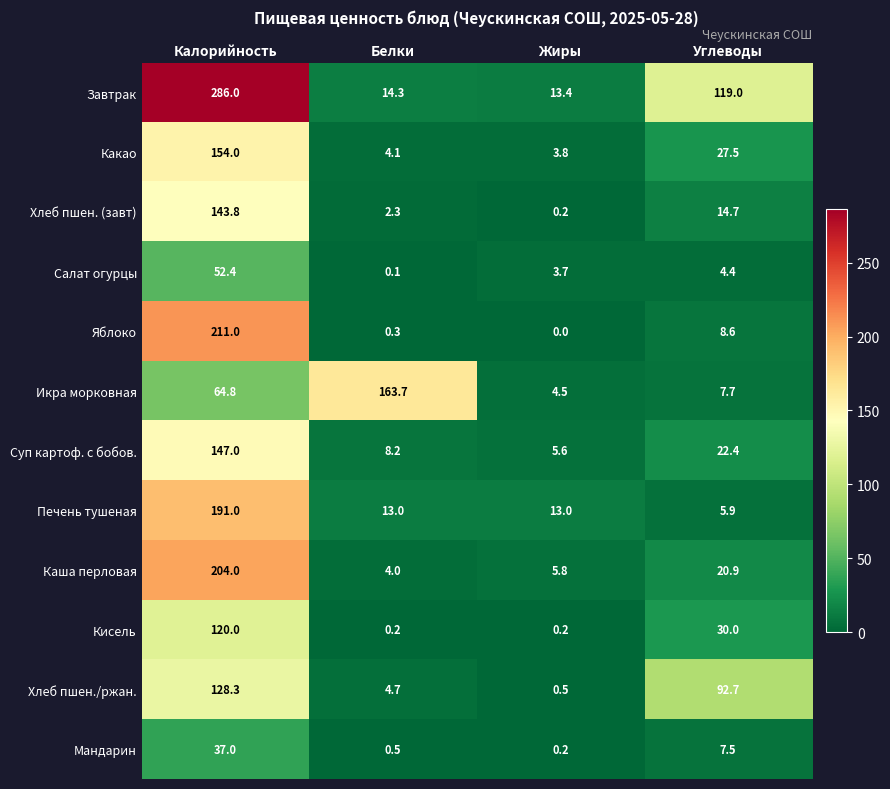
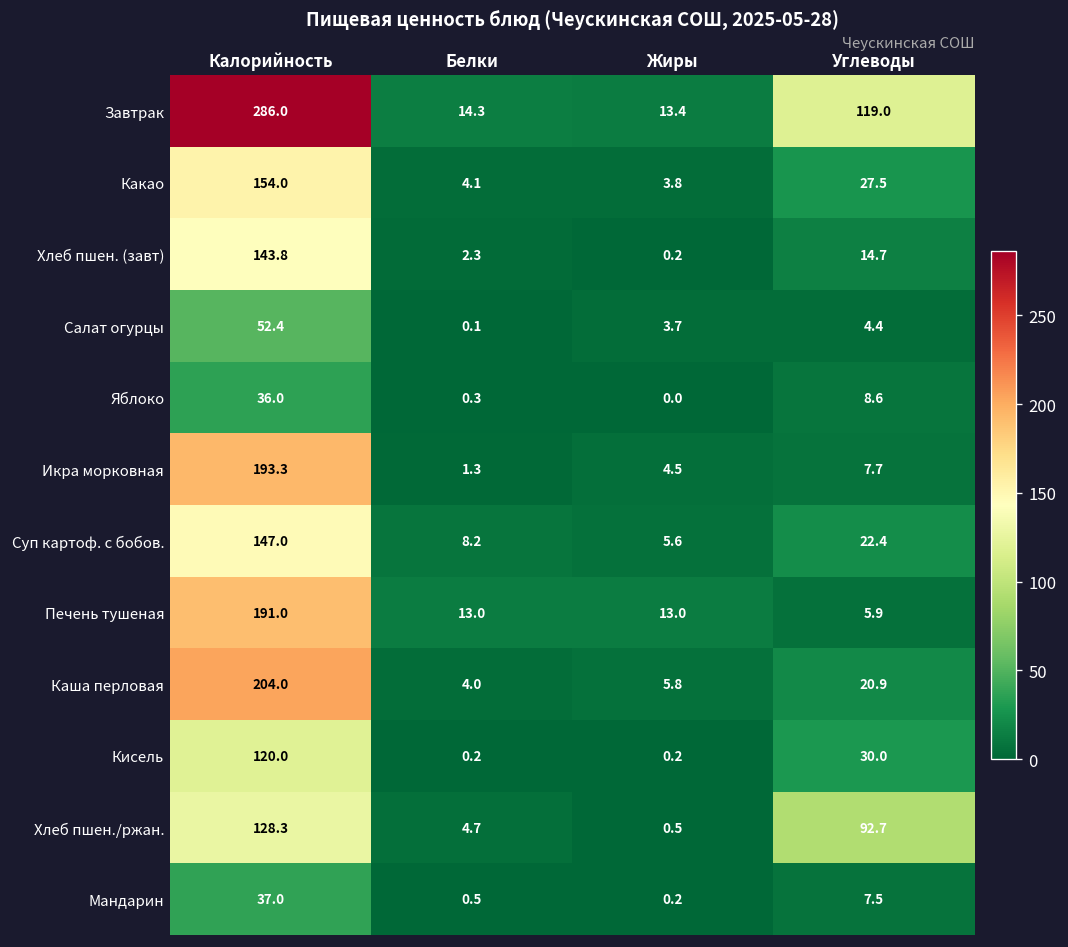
  {
    "Завтрак": {
      "Калорийность": 286.0,
      "Белки": 14.3,
      "Жиры": 13.4,
      "Углеводы": 119.0
    },
    "Какао": {
      "Калорийность": 154.0,
      "Белки": 4.1,
      "Жиры": 3.8,
      "Углеводы": 27.5
    },
    "Хлеб пшен. (завт)": {
      "Калорийность": 143.8,
      "Белки": 2.3,
      "Жиры": 0.2,
      "Углеводы": 14.7
    },
    "Салат огурцы": {
      "Калорийность": 52.4,
      "Белки": 0.1,
      "Жиры": 3.7,
      "Углеводы": 4.4
    },
    "Яблоко": {
-     "Калорийность": 211.0,
+     "Калорийность": 36.0,
      "Белки": 0.3,
      "Жиры": 0.0,
      "Углеводы": 8.6
    },
    "Икра морковная": {
-     "Калорийность": 64.8,
-     "Белки": 163.7,
+     "Калорийность": 193.3,
+     "Белки": 1.3,
      "Жиры": 4.5,
      "Углеводы": 7.7
    },
    "Суп картоф. с бобов.": {
      "Калорийность": 147.0,
      "Белки": 8.2,
      "Жиры": 5.6,
      "Углеводы": 22.4
    },
    "Печень тушеная": {
      "Калорийность": 191.0,
      "Белки": 13.0,
      "Жиры": 13.0,
      "Углеводы": 5.9
    },
    "Каша перловая": {
      "Калорийность": 204.0,
      "Белки": 4.0,
      "Жиры": 5.8,
      "Углеводы": 20.9
    },
    "Кисель": {
      "Калорийность": 120.0,
      "Белки": 0.2,
      "Жиры": 0.2,
      "Углеводы": 30.0
    },
    "Хлеб пшен./ржан.": {
      "Калорийность": 128.3,
      "Белки": 4.7,
      "Жиры": 0.5,
      "Углеводы": 92.7
    },
    "Мандарин": {
      "Калорийность": 37.0,
      "Белки": 0.5,
      "Жиры": 0.2,
      "Углеводы": 7.5
    }
  }
